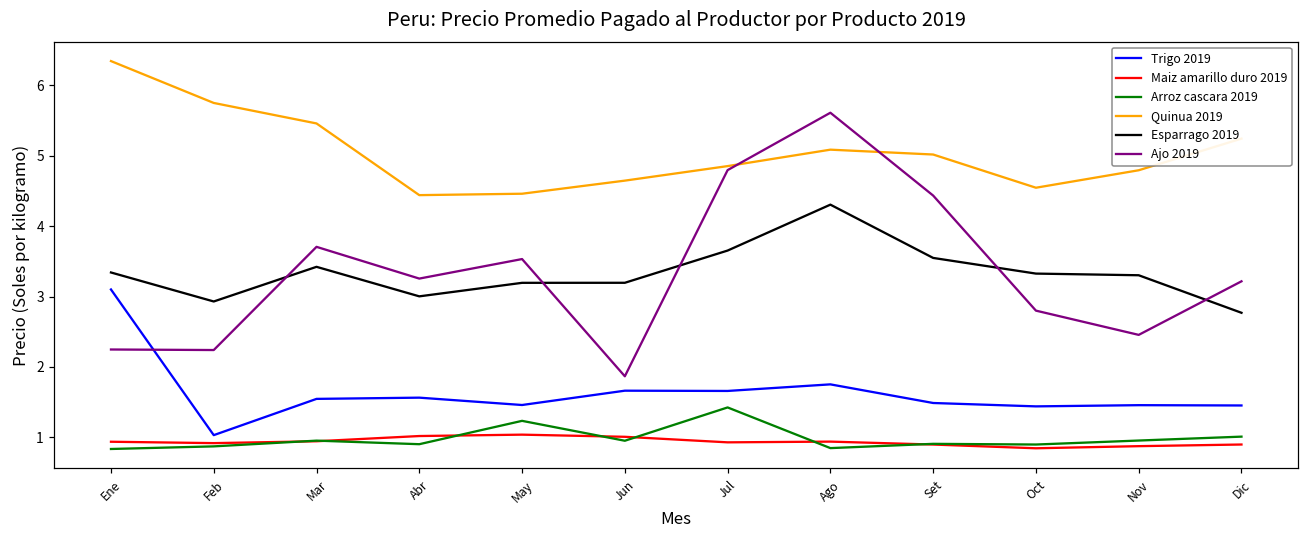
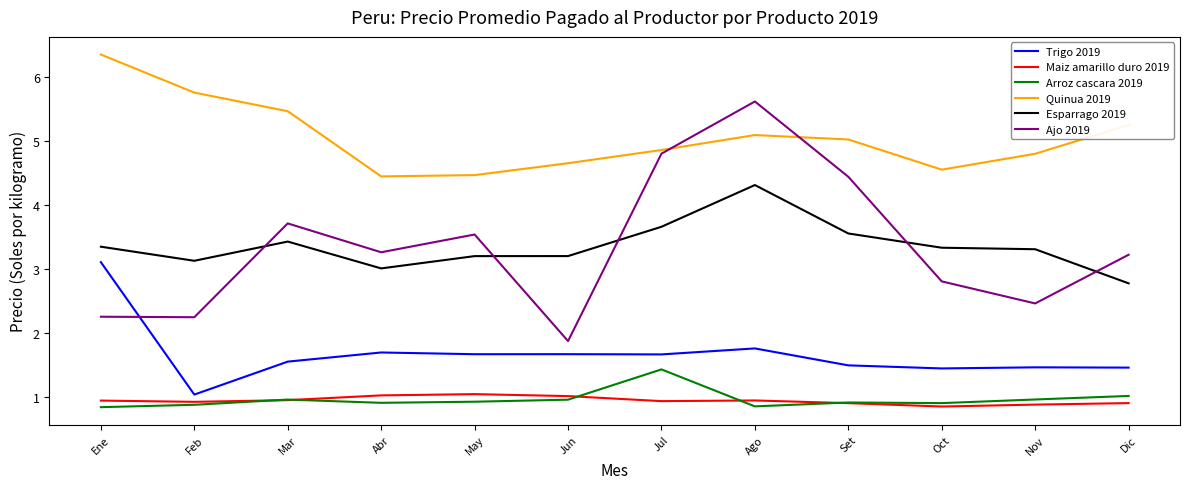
  {
    "Trigo 2019": {
      "Ene": 3.1,
      "Feb": 1.0,
      "Mar": 1.5,
-     "Abr": 1.6,
-     "May": 1.5,
+     "Abr": 1.7,
+     "May": 1.7,
      "Jun": 1.7,
      "Jul": 1.7,
      "Ago": 1.8,
      "Set": 1.5,
      "Oct": 1.4,
      "Nov": 1.5,
      "Dic": 1.5
    },
    "Maiz amarillo duro 2019": {
      "Ene": 0.9,
      "Feb": 0.9,
      "Abr": 1.0,
      "May": 1.0,
      "Jun": 1.0,
      "Jul": 0.9,
      "Ago": 0.9,
      "Oct": 0.8,
      "Nov": 0.9,
      "Dic": 0.9
    },
    "Arroz cascara 2019": {
      "Ene": 0.8,
      "Feb": 0.9,
      "Abr": 0.9,
-     "May": 1.2,
+     "May": 0.9,
      "Jun": 1.0,
      "Jul": 1.4,
      "Ago": 0.8,
      "Oct": 0.9,
      "Nov": 1.0,
      "Dic": 1.0
    },
    "Quinua 2019": {
      "Ene": 6.3,
      "Feb": 5.8,
      "Mar": 5.5,
      "Abr": 4.4,
      "May": 4.5,
      "Jun": 4.6,
      "Jul": 4.9,
      "Ago": 5.1,
      "Set": 5.0,
      "Oct": 4.5,
      "Nov": 4.8
    },
    "Esparrago 2019": {
      "Ene": 3.3,
-     "Feb": 2.9,
+     "Feb": 3.1,
      "Mar": 3.4,
      "Abr": 3.0,
      "May": 3.2,
      "Jun": 3.2,
      "Jul": 3.7,
      "Ago": 4.3,
      "Set": 3.5,
      "Oct": 3.3,
      "Nov": 3.3,
      "Dic": 2.8
    },
    "Ajo 2019": {
      "Ene": 2.2,
      "Feb": 2.2,
      "Mar": 3.7,
      "Abr": 3.3,
      "May": 3.5,
      "Jun": 1.9,
      "Jul": 4.8,
      "Ago": 5.6,
      "Set": 4.4,
      "Oct": 2.8,
      "Nov": 2.5,
      "Dic": 3.2
    }
  }
